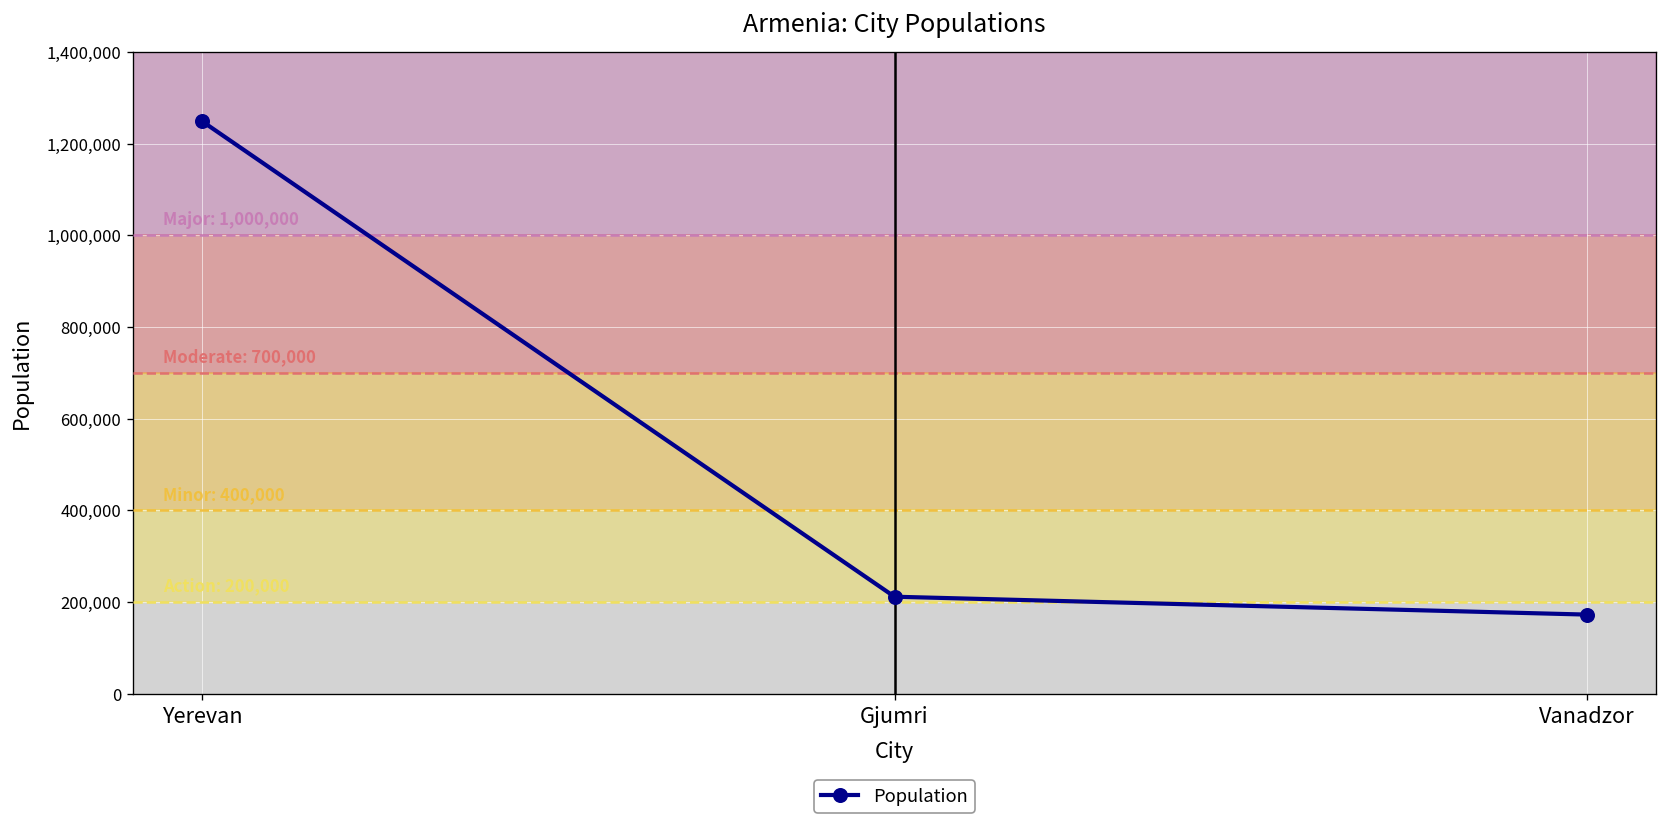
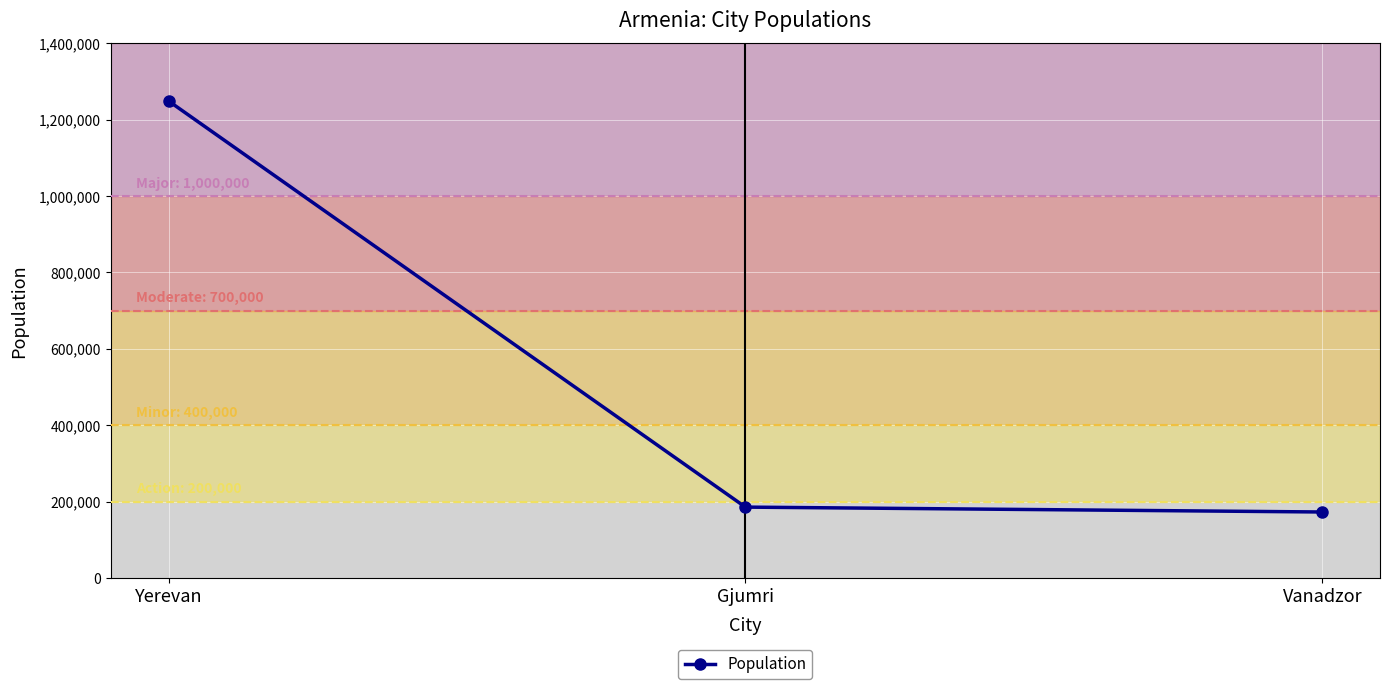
  {
    "Yerevan": "1,250,000",
-   "Gjumri": "210,000",
+   "Gjumri": "190,000",
    "Vanadzor": "170,000"
  }
